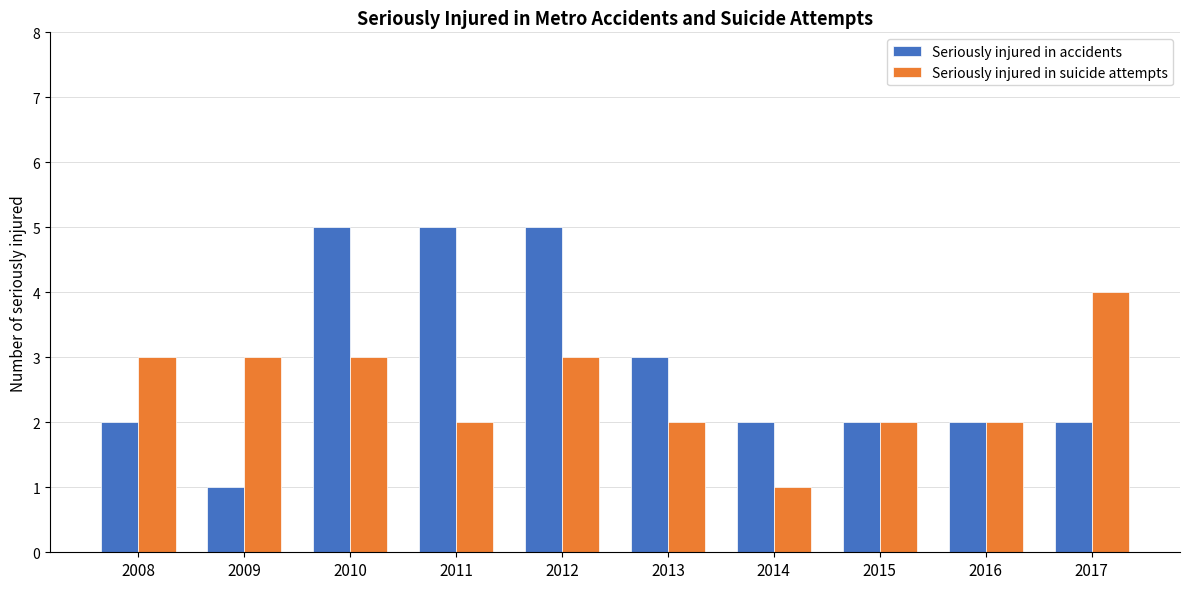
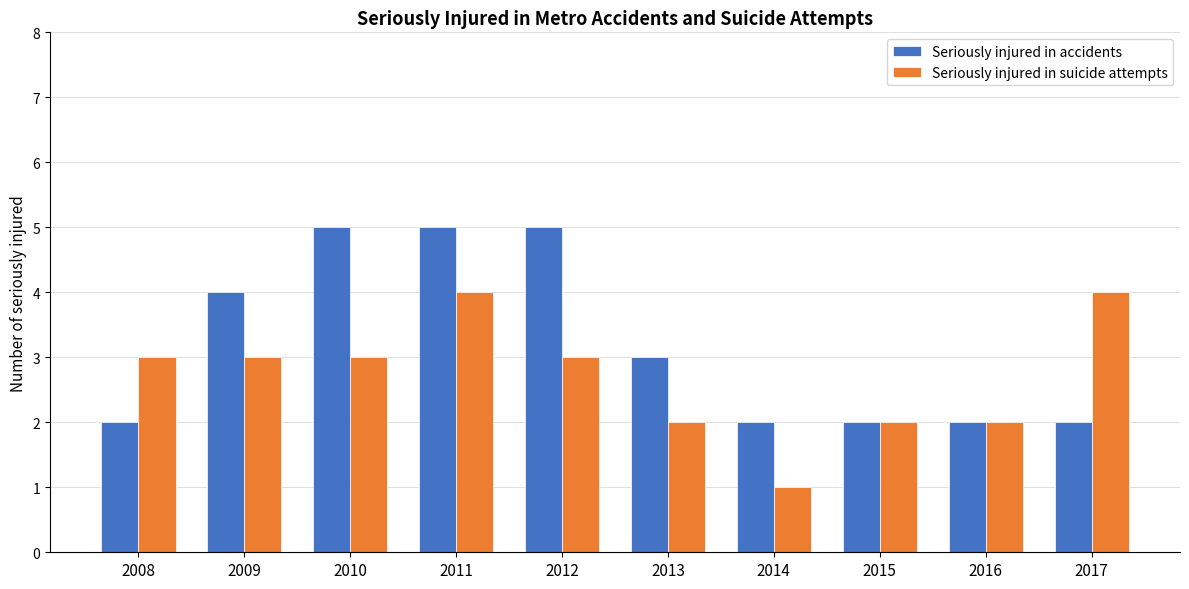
  {
    "Seriously injured in accidents": {
      "2008": 2,
-     "2009": 1,
+     "2009": 4,
      "2010": 5,
      "2011": 5,
      "2012": 5,
      "2013": 3,
      "2014": 2,
      "2015": 2,
      "2016": 2,
      "2017": 2
    },
    "Seriously injured in suicide attempts": {
      "2008": 3,
      "2009": 3,
      "2010": 3,
-     "2011": 2,
+     "2011": 4,
      "2012": 3,
      "2013": 2,
      "2014": 1,
      "2015": 2,
      "2016": 2,
      "2017": 4
    }
  }
